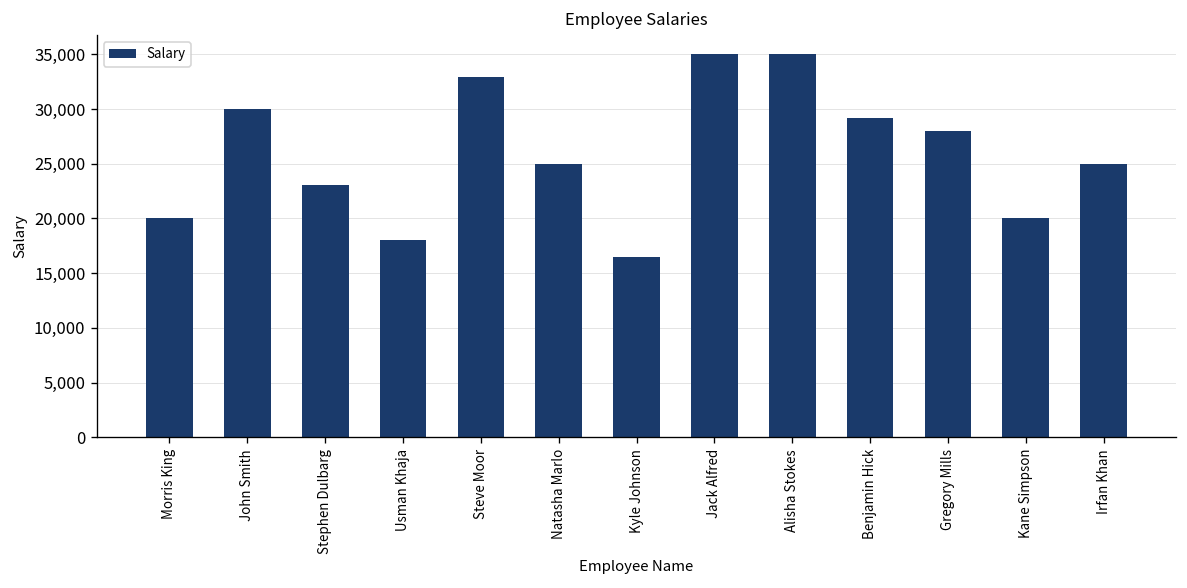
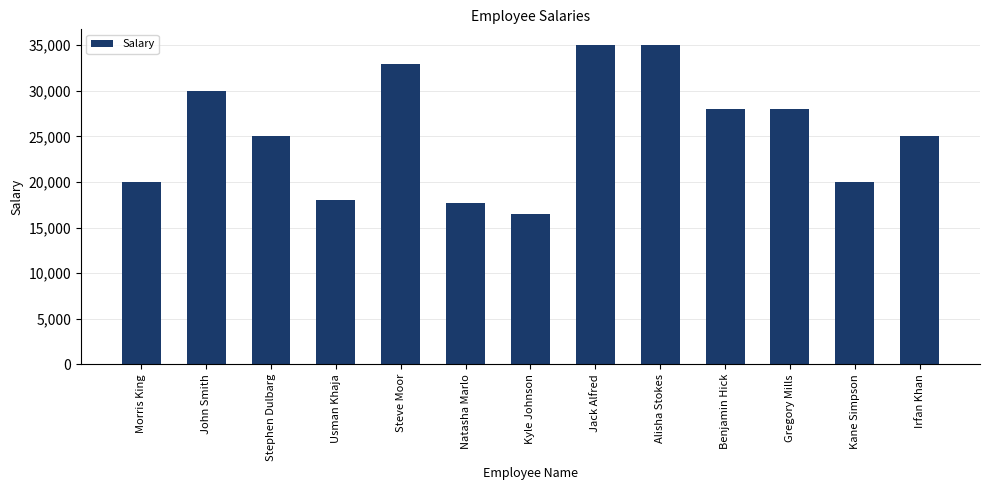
  {
    "Morris King": "20,000",
    "John Smith": "30,000",
-   "Stephen Dulbarg": "23,000",
+   "Stephen Dulbarg": "25,000",
    "Usman Khaja": "18,000",
    "Steve Moor": "33,000",
-   "Natasha Marlo": "25,000",
+   "Natasha Marlo": "18,000",
    "Kyle Johnson": "16,000",
    "Jack Alfred": "35,000",
    "Alisha Stokes": "35,000",
-   "Benjamin Hick": "29,000",
+   "Benjamin Hick": "28,000",
    "Gregory Mills": "28,000",
    "Kane Simpson": "20,000",
    "Irfan Khan": "25,000"
  }
